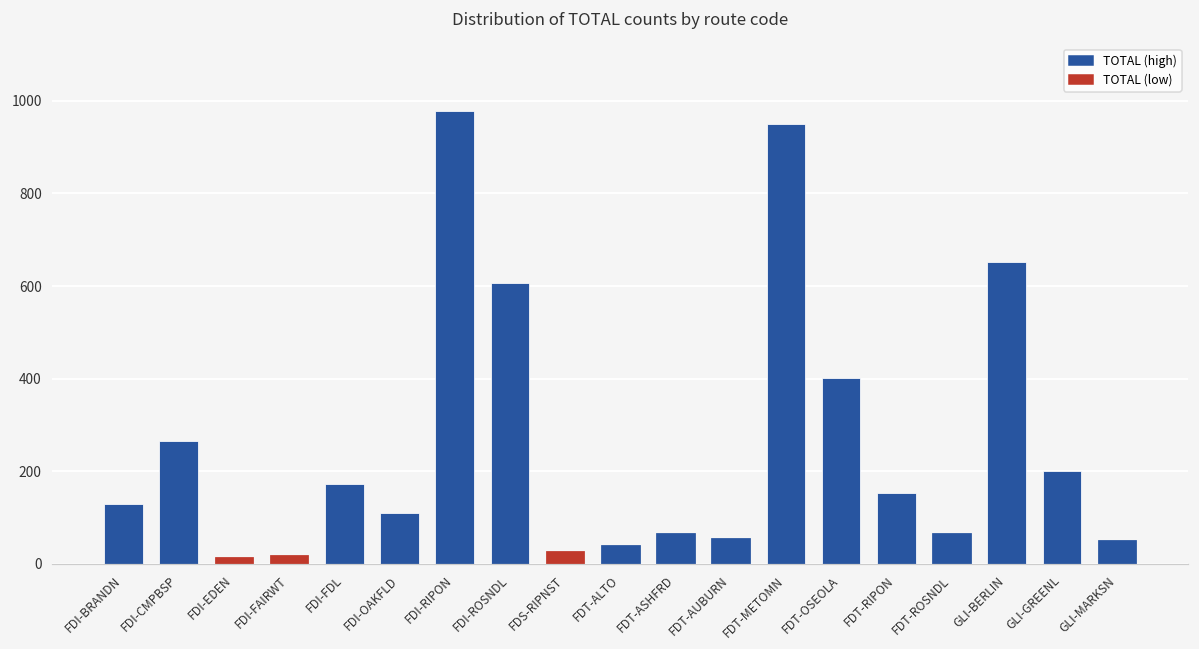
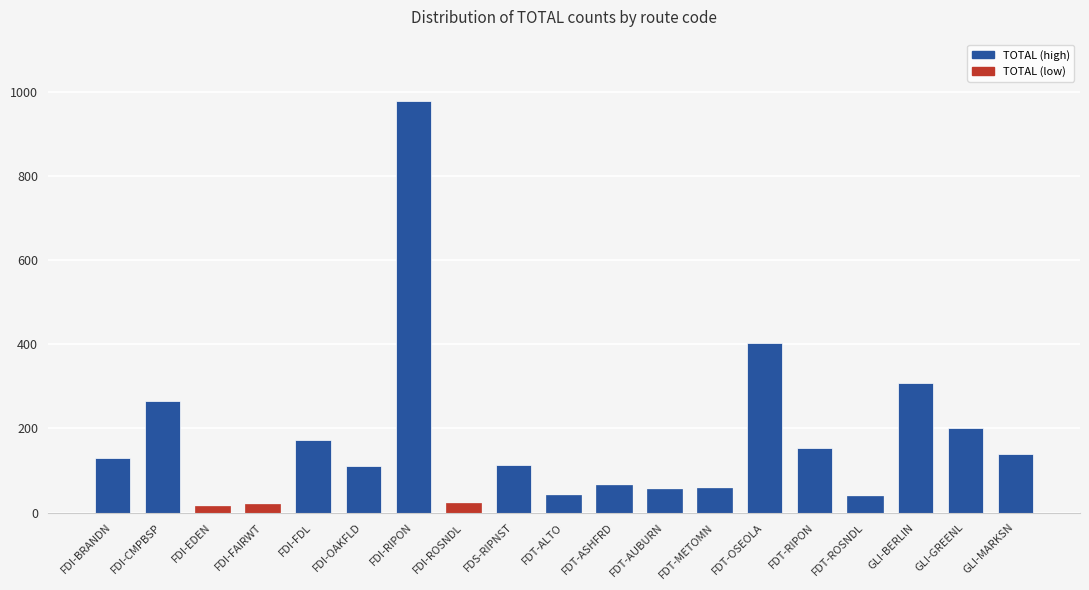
  {
    "FDI-BRANDN": 130,
    "FDI-CMPBSP": 270,
    "FDI-EDEN": 20,
    "FDI-FAIRWT": 20,
    "FDI-FDL": 170,
    "FDI-OAKFLD": 110,
    "FDI-RIPON": 980,
-   "FDI-ROSNDL": 610,
-   "FDS-RIPNST": 30,
+   "FDI-ROSNDL": 20,
+   "FDS-RIPNST": 110,
    "FDT-ALTO": 40,
    "FDT-ASHFRD": 70,
    "FDT-AUBURN": 60,
-   "FDT-METOMN": 950,
+   "FDT-METOMN": 60,
    "FDT-OSEOLA": 400,
    "FDT-RIPON": 150,
-   "FDT-ROSNDL": 70,
-   "GLI-BERLIN": 650,
+   "FDT-ROSNDL": 40,
+   "GLI-BERLIN": 310,
    "GLI-GREENL": 200,
-   "GLI-MARKSN": 50
+   "GLI-MARKSN": 140
  }
